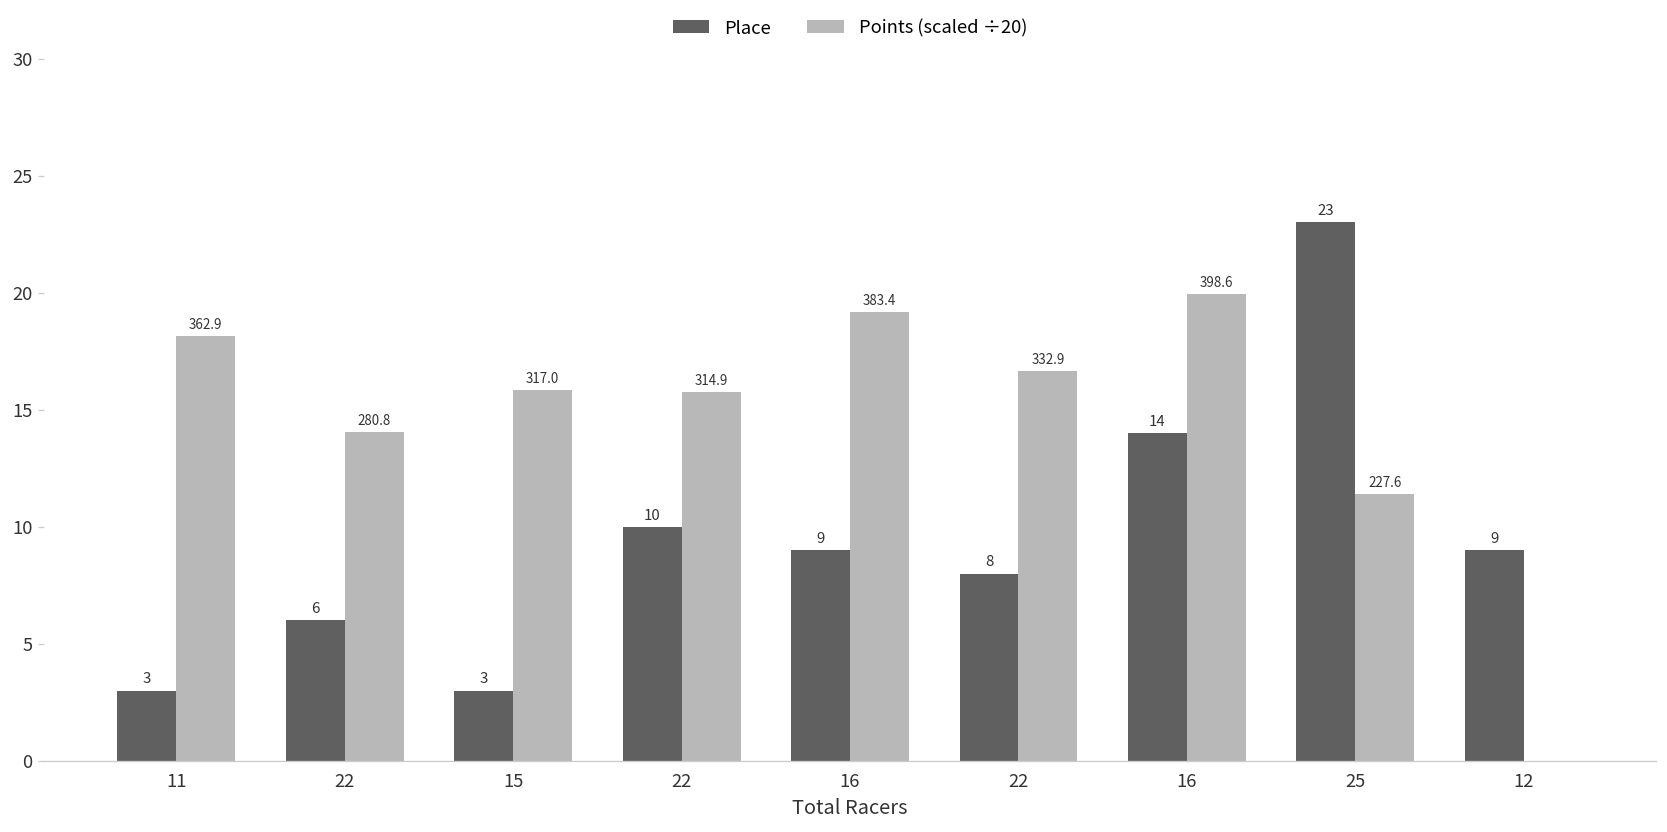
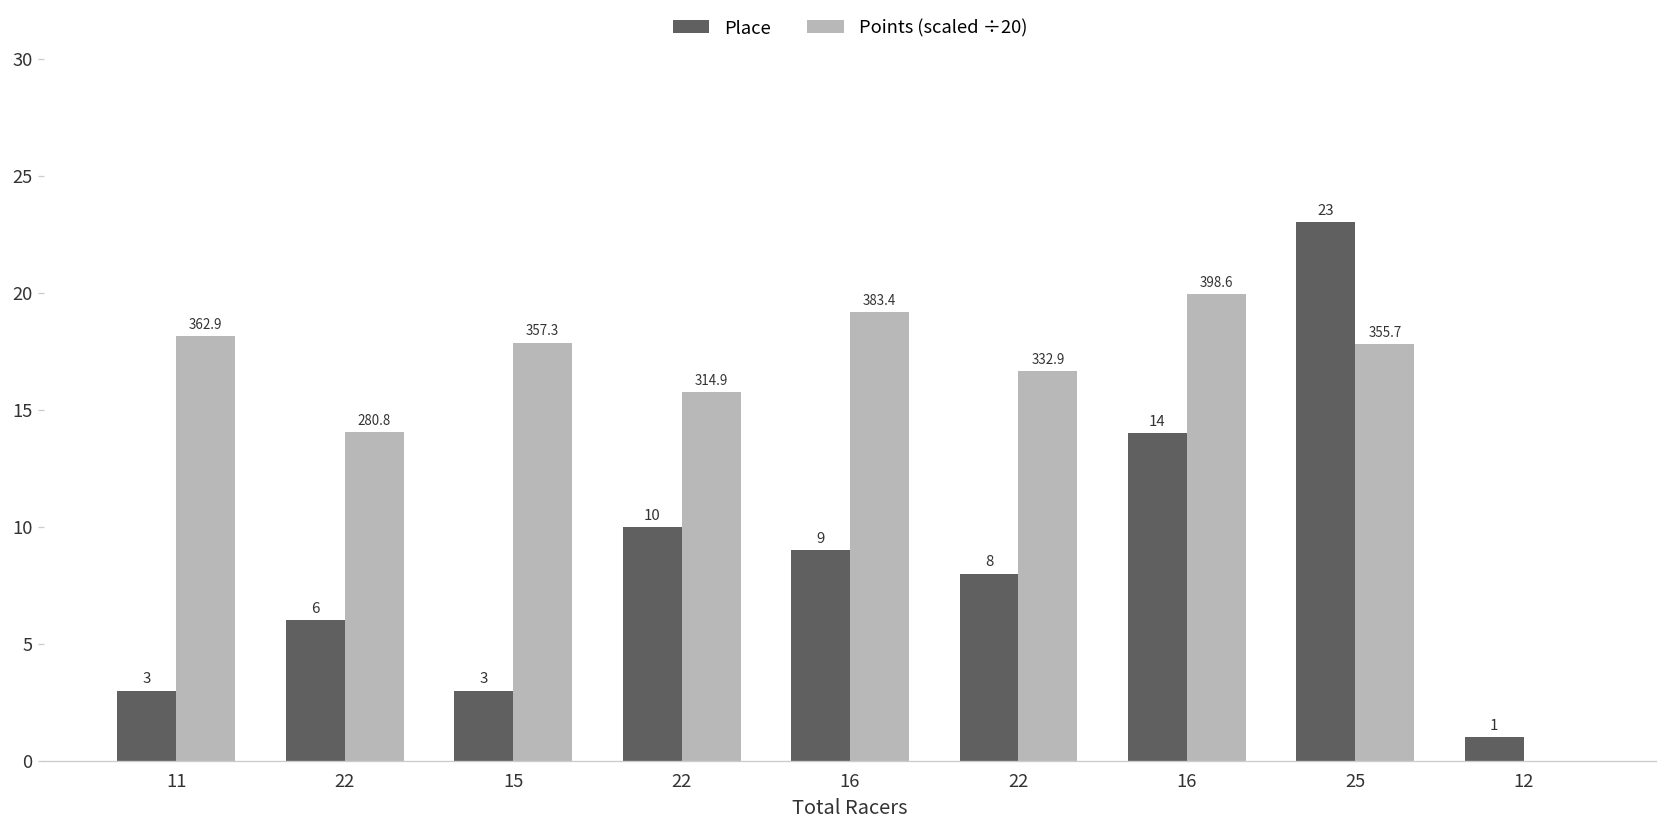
  {
    "Place": {
      "11": 3,
      "15": 3,
      "25": 23,
-     "12": 9
+     "12": 1
    },
    "Points (scaled ÷20)": {
-     "15": 317.0,
-     "25": 227.6
+     "15": 357.3,
+     "25": 355.7
    }
  }
